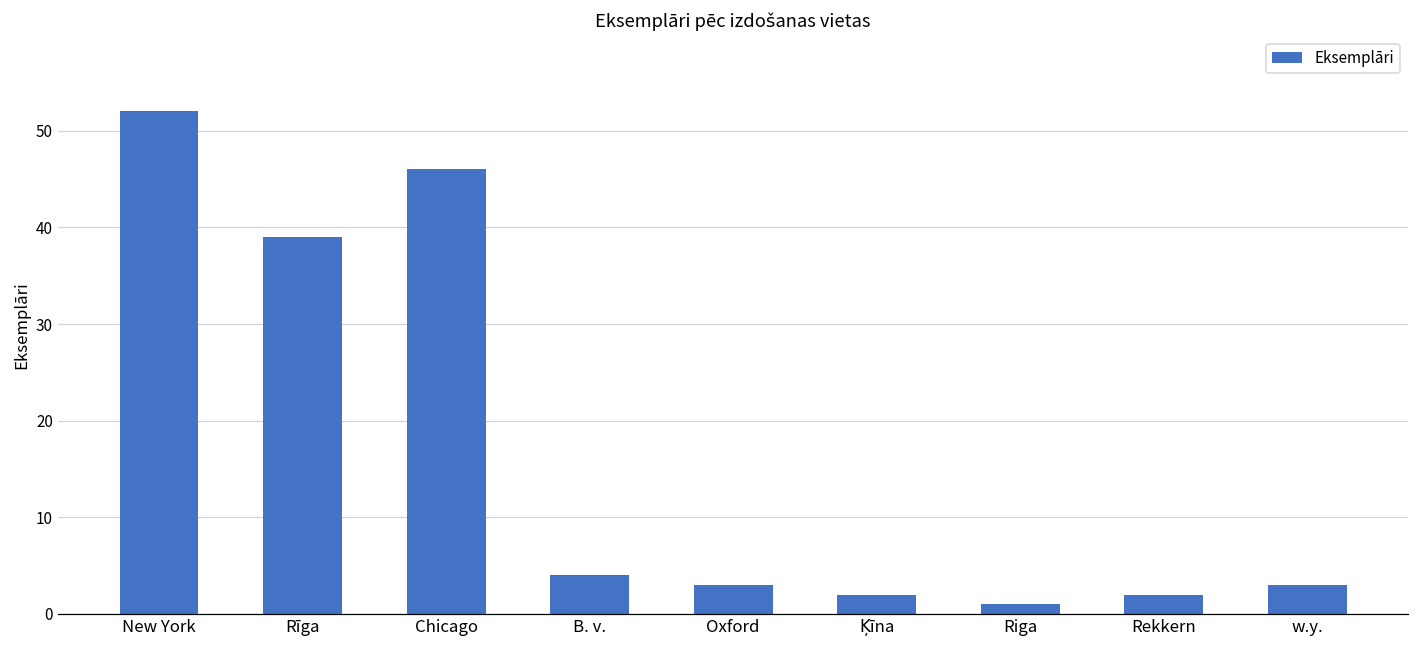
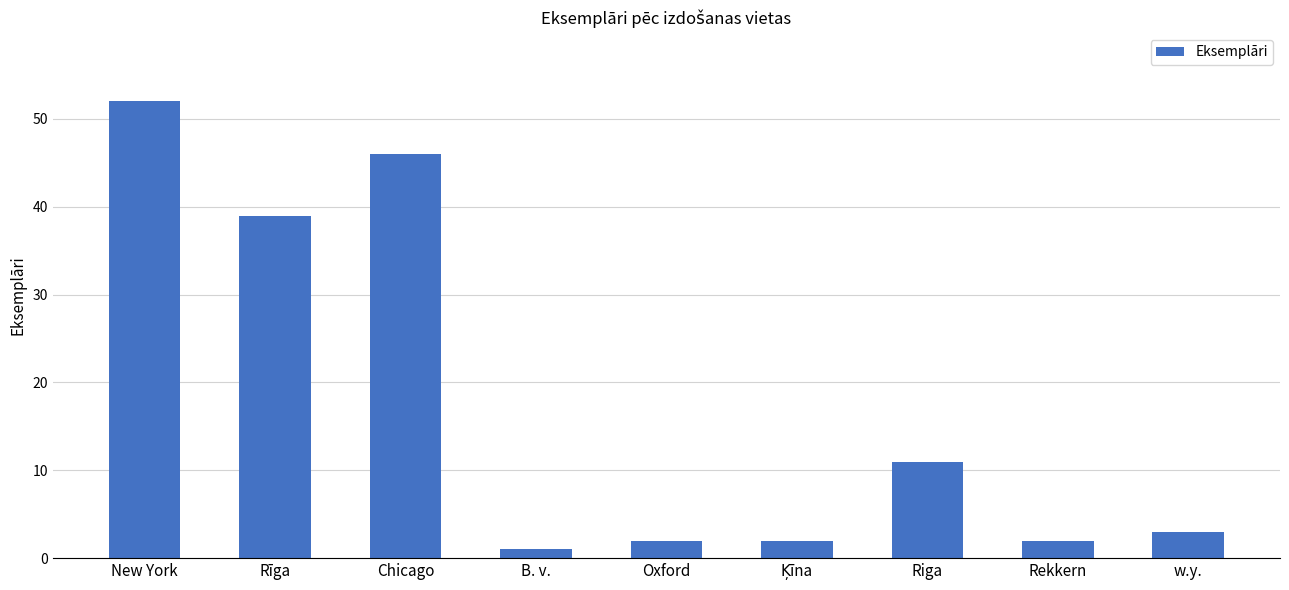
  {
    "New York": 52,
    "Rīga": 39,
    "Chicago": 46,
-   "B. v.": 4,
-   "Oxford": 3,
+   "B. v.": 1,
+   "Oxford": 2,
    "Ķīna": 2,
-   "Riga": 1,
+   "Riga": 11,
    "Rekkern": 2,
    "w.y.": 3
  }
